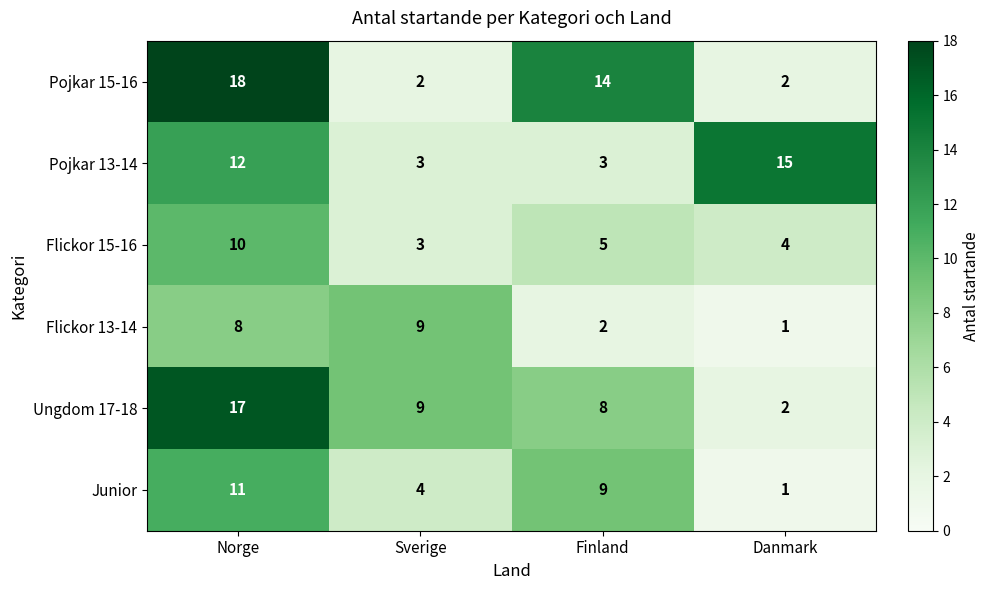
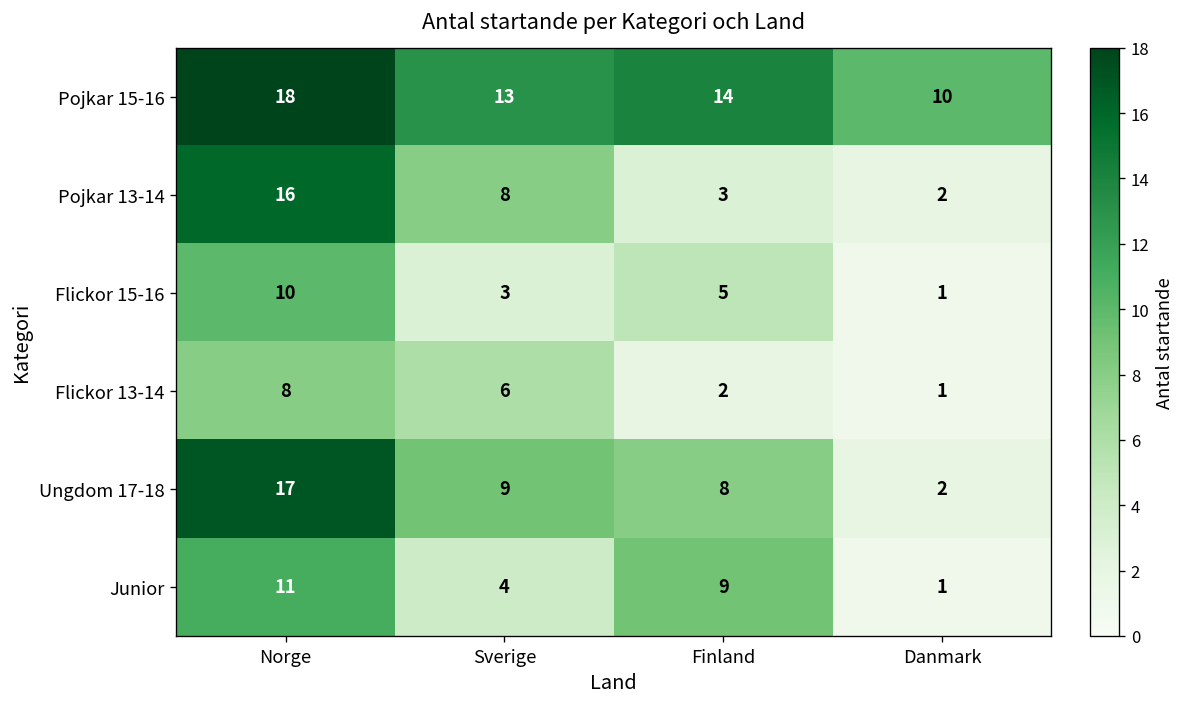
  {
    "Pojkar 15-16": {
      "Norge": 18,
-     "Sverige": 2,
+     "Sverige": 13,
      "Finland": 14,
-     "Danmark": 2
+     "Danmark": 10
    },
    "Pojkar 13-14": {
-     "Norge": 12,
-     "Sverige": 3,
+     "Norge": 16,
+     "Sverige": 8,
      "Finland": 3,
-     "Danmark": 15
+     "Danmark": 2
    },
    "Flickor 15-16": {
      "Norge": 10,
      "Sverige": 3,
      "Finland": 5,
-     "Danmark": 4
+     "Danmark": 1
    },
    "Flickor 13-14": {
      "Norge": 8,
-     "Sverige": 9,
+     "Sverige": 6,
      "Finland": 2,
      "Danmark": 1
    },
    "Ungdom 17-18": {
      "Norge": 17,
      "Sverige": 9,
      "Finland": 8,
      "Danmark": 2
    },
    "Junior": {
      "Norge": 11,
      "Sverige": 4,
      "Finland": 9,
      "Danmark": 1
    }
  }
